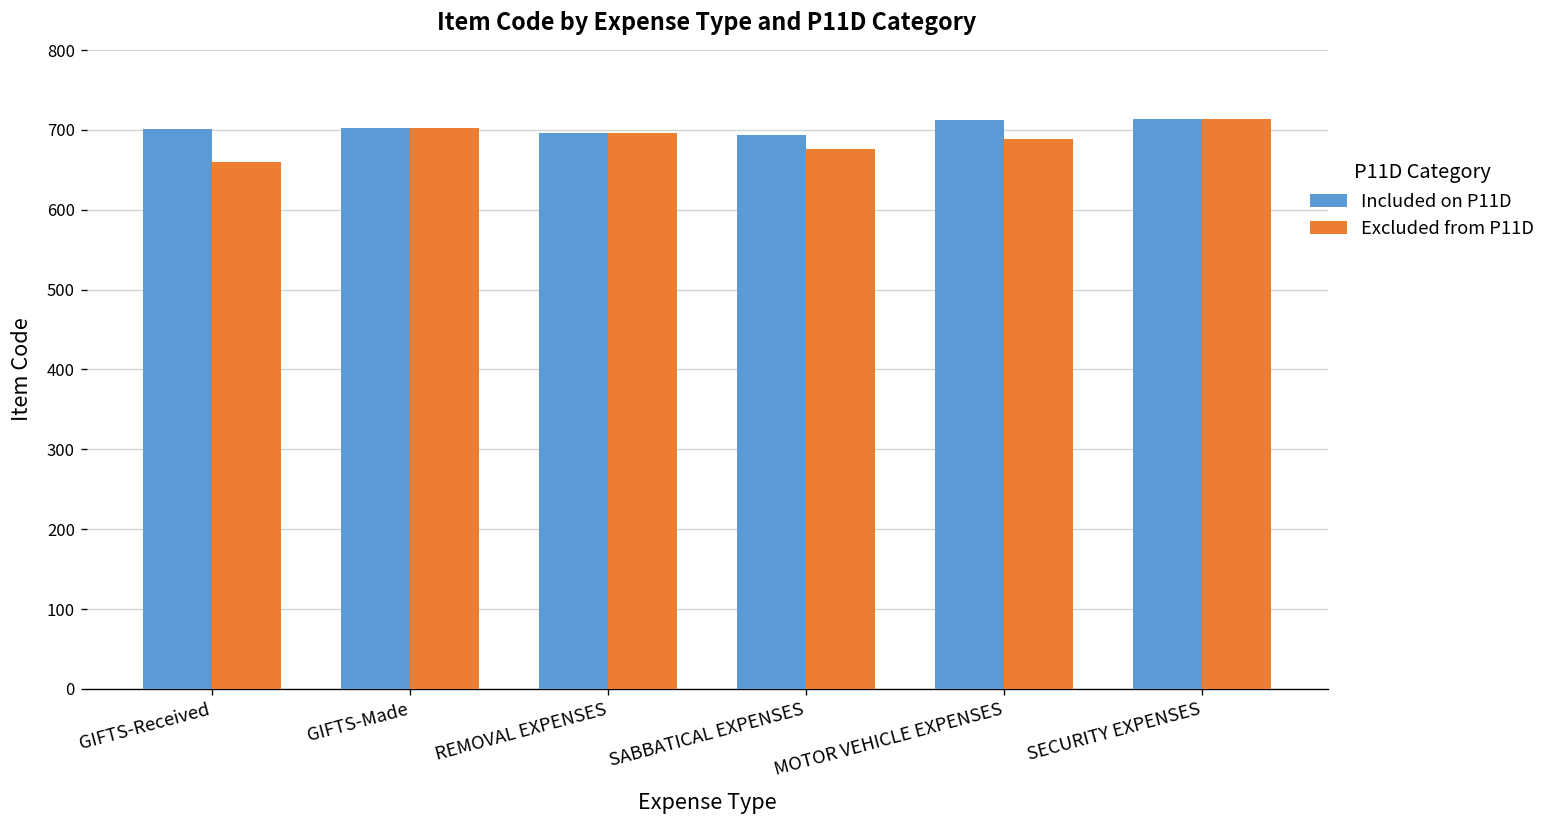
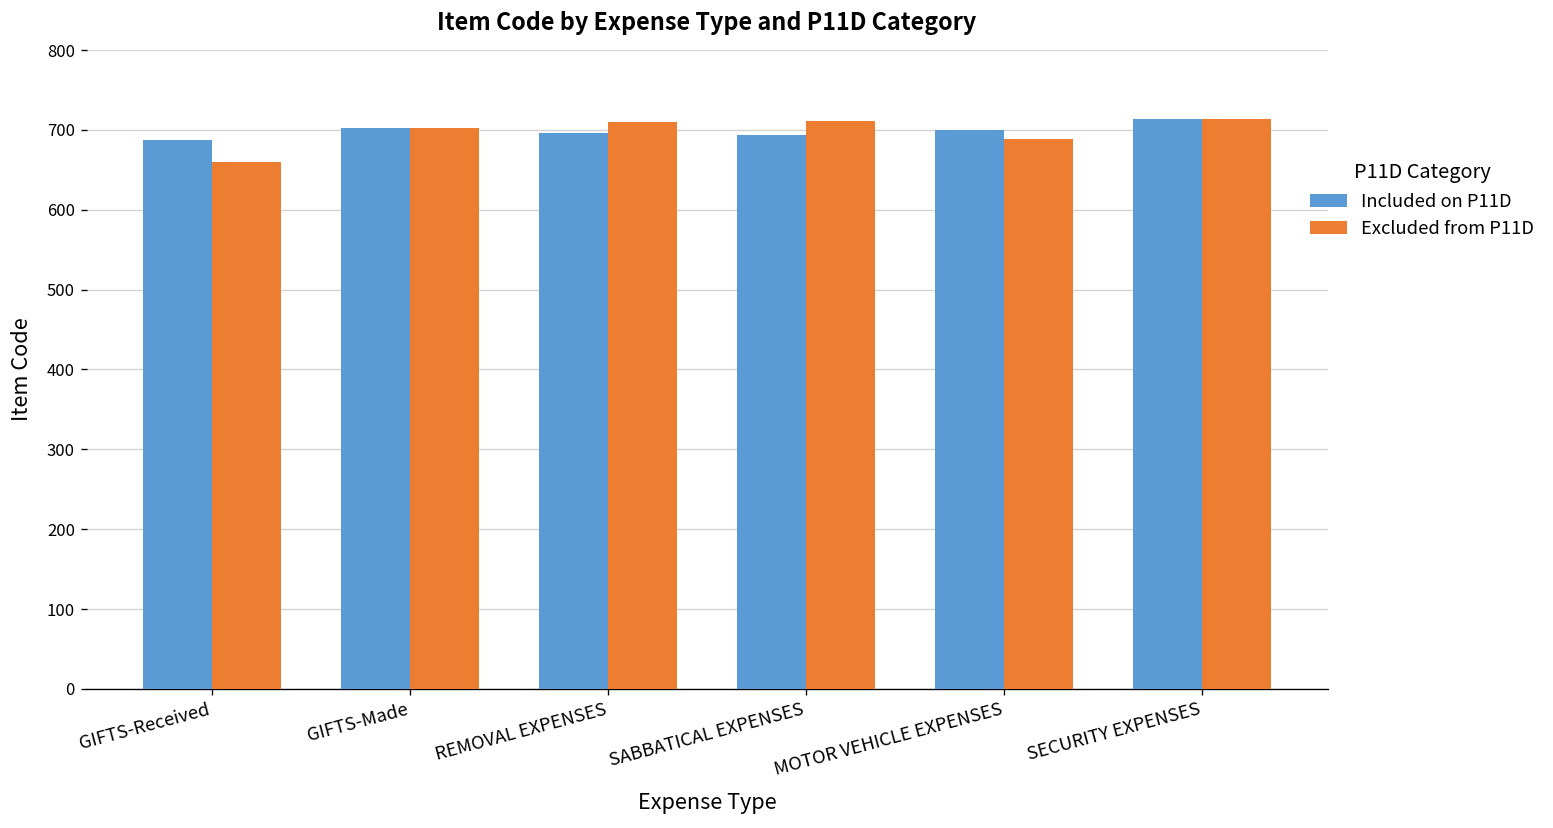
  {
    "Included on P11D": {
-     "GIFTS-Received": 700,
+     "GIFTS-Received": 690,
      "GIFTS-Made": 700,
      "REMOVAL EXPENSES": 700,
      "SABBATICAL EXPENSES": 690,
-     "MOTOR VEHICLE EXPENSES": 710,
+     "MOTOR VEHICLE EXPENSES": 700,
      "SECURITY EXPENSES": 710
    },
    "Excluded from P11D": {
      "GIFTS-Received": 660,
      "GIFTS-Made": 700,
-     "REMOVAL EXPENSES": 700,
-     "SABBATICAL EXPENSES": 680,
+     "REMOVAL EXPENSES": 710,
+     "SABBATICAL EXPENSES": 710,
      "MOTOR VEHICLE EXPENSES": 690,
      "SECURITY EXPENSES": 710
    }
  }
